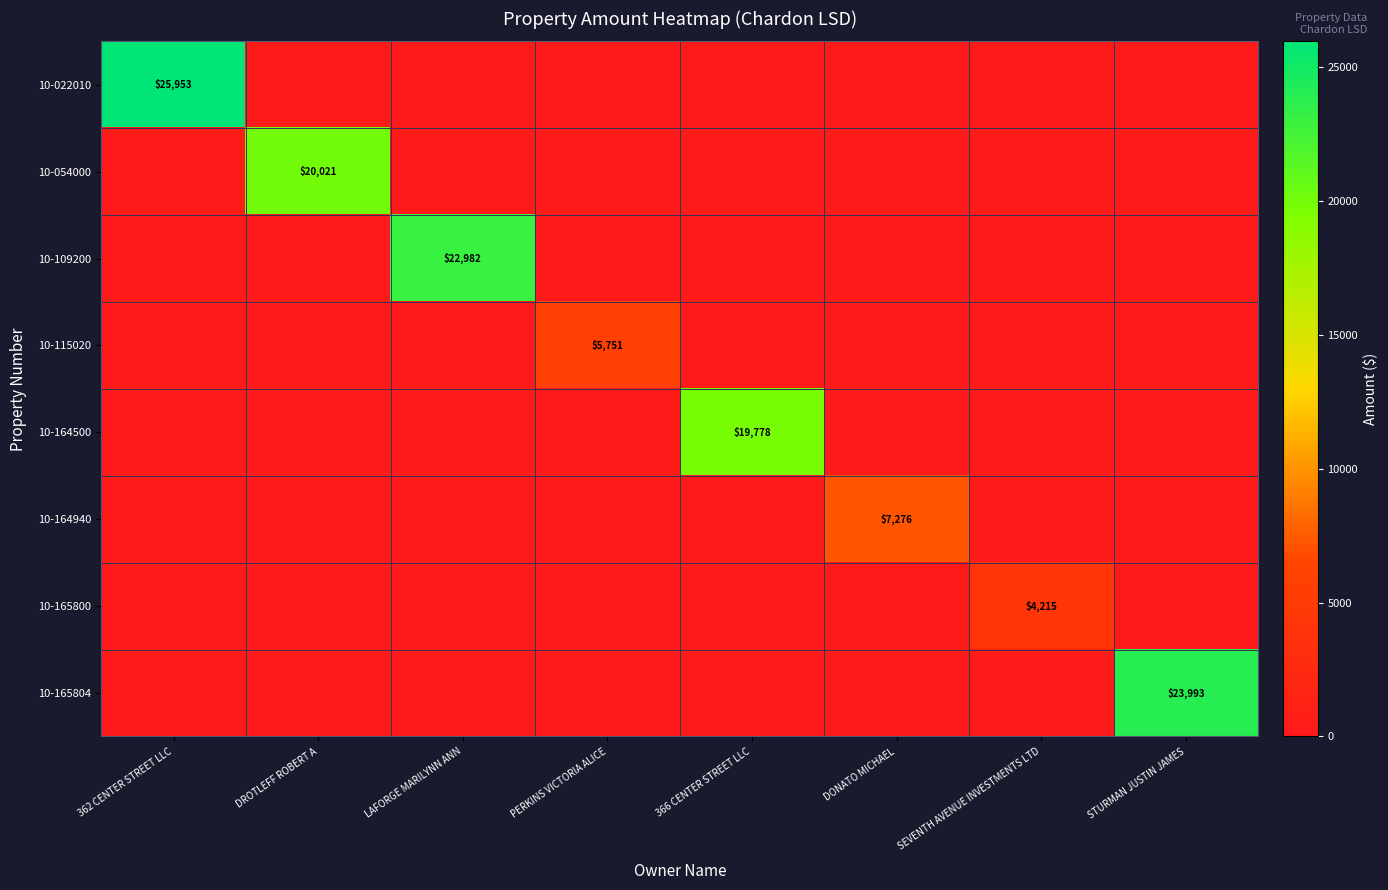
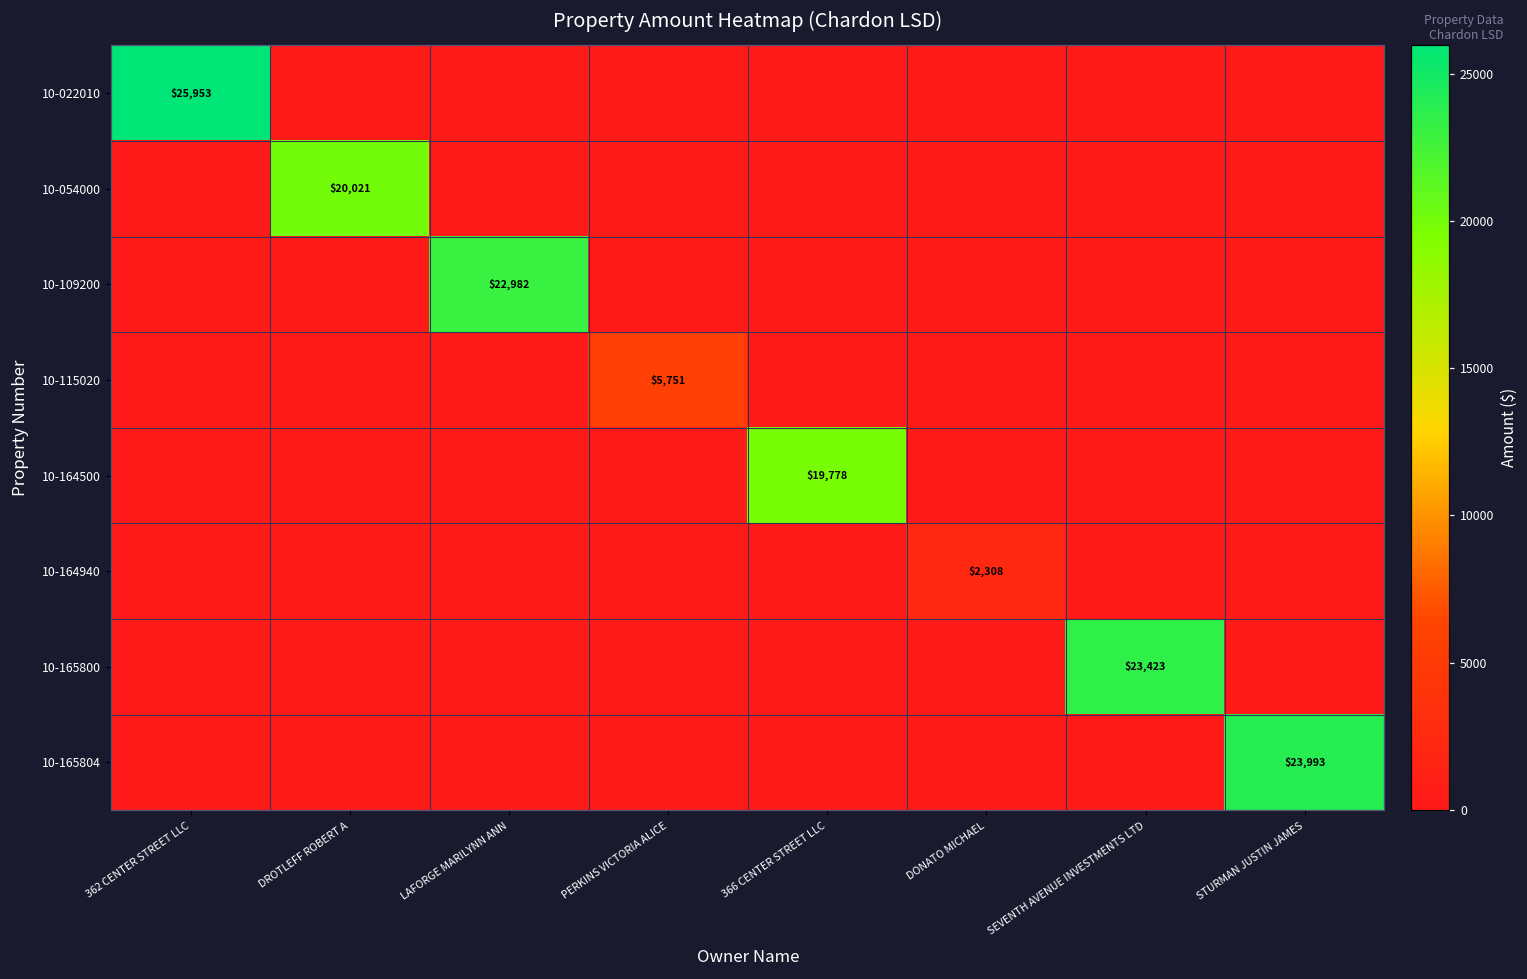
  {
    "10-022010": {
      "362 CENTER STREET LLC": "$25,953"
    },
    "10-054000": {
      "DROTLEFF ROBERT A": "$20,021"
    },
    "10-109200": {
      "LAFORGE MARILYNN ANN": "$22,982"
    },
    "10-115020": {
      "PERKINS VICTORIA ALICE": "$5,751"
    },
    "10-164500": {
      "366 CENTER STREET LLC": "$19,778"
    },
    "10-164940": {
-     "DONATO MICHAEL": "$7,276"
+     "DONATO MICHAEL": "$2,308"
    },
    "10-165800": {
-     "SEVENTH AVENUE INVESTMENTS LTD": "$4,215"
+     "SEVENTH AVENUE INVESTMENTS LTD": "$23,423"
    },
    "10-165804": {
      "STURMAN JUSTIN JAMES": "$23,993"
    }
  }
